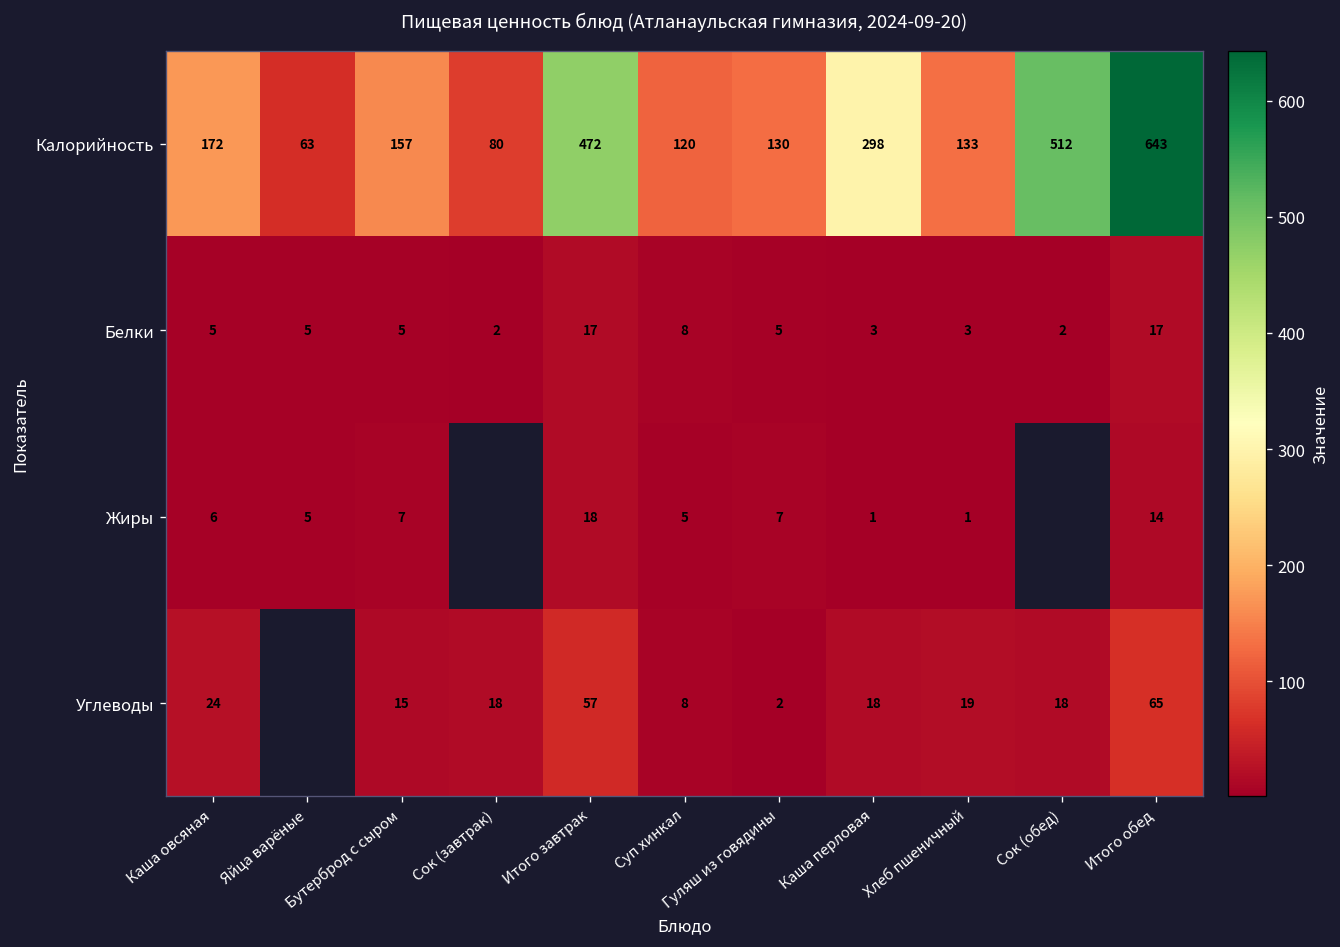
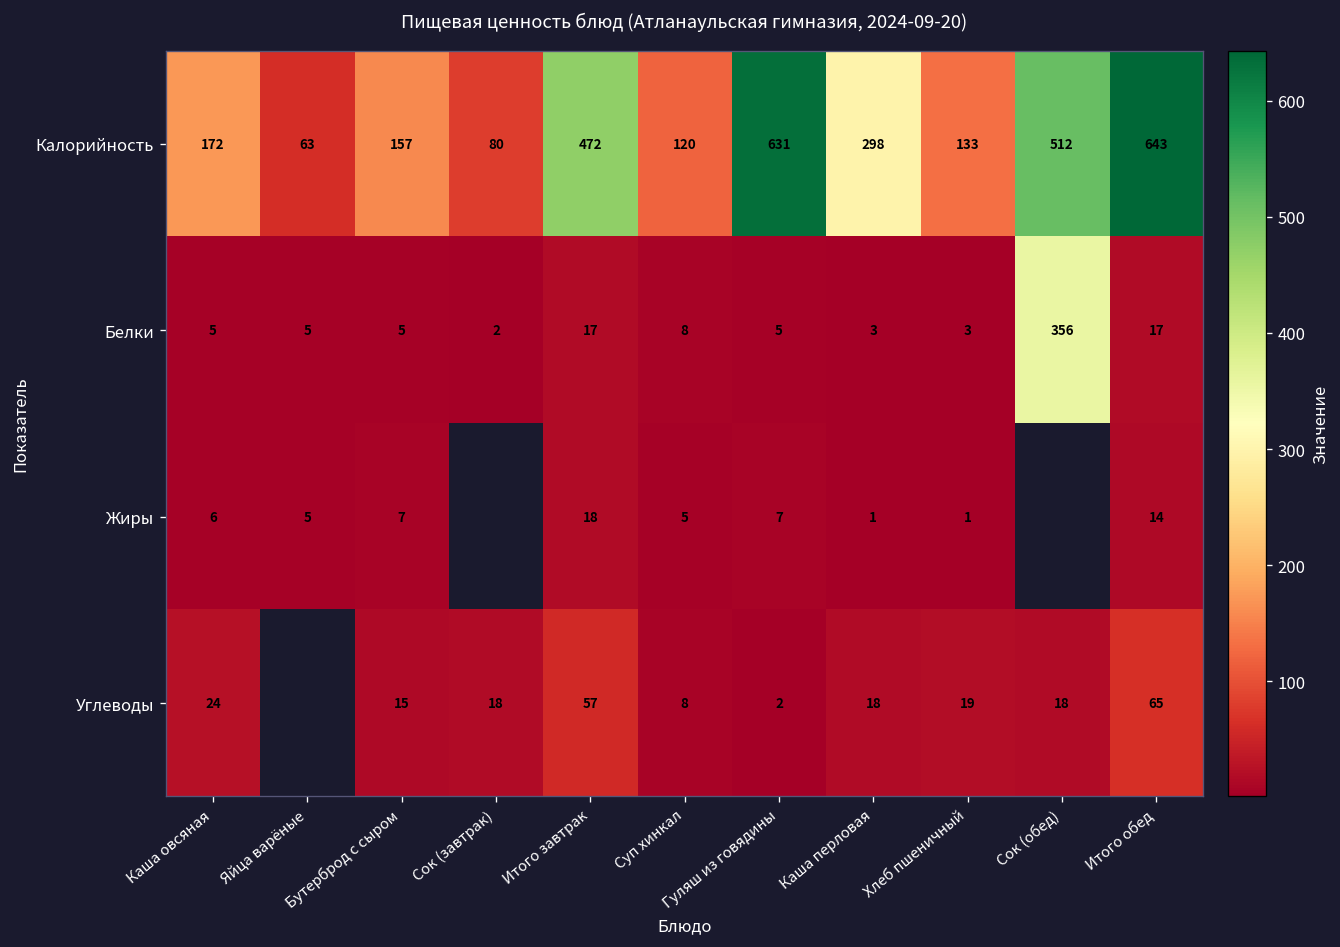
  {
    "Калорийность": {
      "Каша овсяная": 172,
      "Яйца варёные": 63,
      "Бутерброд с сыром": 157,
      "Сок (завтрак)": 80,
      "Итого завтрак": 472,
      "Суп хинкал": 120,
-     "Гуляш из говядины": 130,
+     "Гуляш из говядины": 631,
      "Каша перловая": 298,
      "Хлеб пшеничный": 133,
      "Сок (обед)": 512,
      "Итого обед": 643
    },
    "Белки": {
      "Каша овсяная": 5,
      "Яйца варёные": 5,
      "Бутерброд с сыром": 5,
      "Сок (завтрак)": 2,
      "Итого завтрак": 17,
      "Суп хинкал": 8,
      "Гуляш из говядины": 5,
      "Каша перловая": 3,
      "Хлеб пшеничный": 3,
-     "Сок (обед)": 2,
+     "Сок (обед)": 356,
      "Итого обед": 17
    },
    "Жиры": {
      "Каша овсяная": 6,
      "Яйца варёные": 5,
      "Бутерброд с сыром": 7,
      "Итого завтрак": 18,
      "Суп хинкал": 5,
      "Гуляш из говядины": 7,
      "Каша перловая": 1,
      "Хлеб пшеничный": 1,
      "Итого обед": 14
    },
    "Углеводы": {
      "Каша овсяная": 24,
      "Бутерброд с сыром": 15,
      "Сок (завтрак)": 18,
      "Итого завтрак": 57,
      "Суп хинкал": 8,
      "Гуляш из говядины": 2,
      "Каша перловая": 18,
      "Хлеб пшеничный": 19,
      "Сок (обед)": 18,
      "Итого обед": 65
    }
  }
